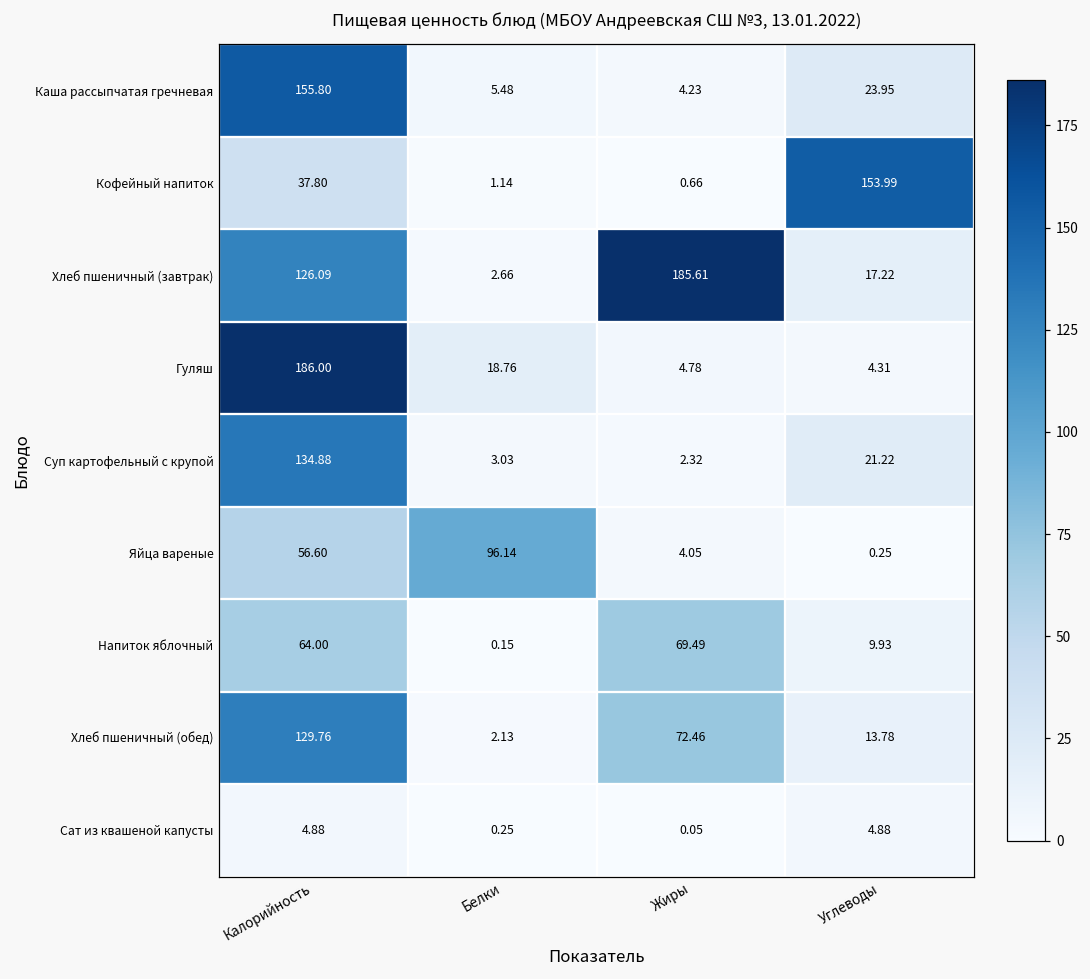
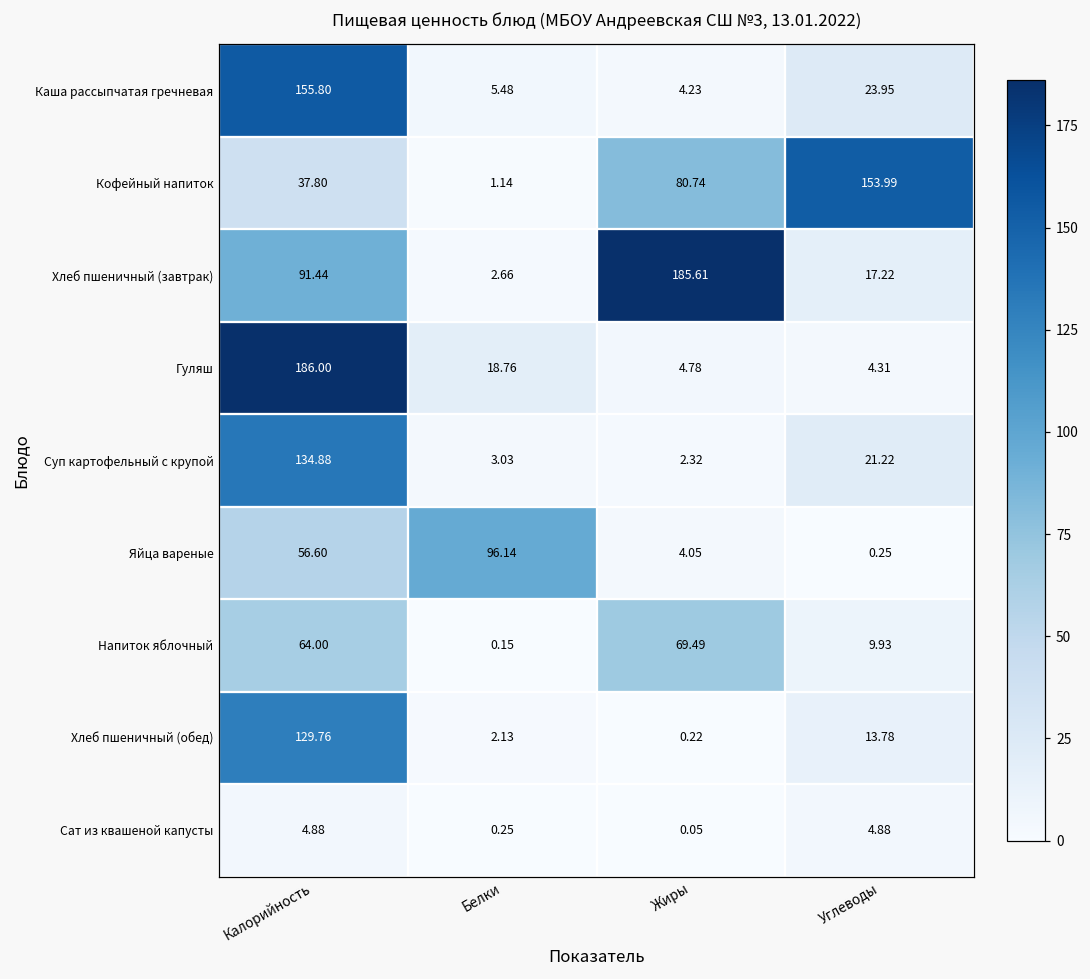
  {
    "Каша рассыпчатая гречневая": {
      "Калорийность": 155.80,
      "Белки": 5.48,
      "Жиры": 4.23,
      "Углеводы": 23.95
    },
    "Кофейный напиток": {
      "Калорийность": 37.80,
      "Белки": 1.14,
-     "Жиры": 0.66,
+     "Жиры": 80.74,
      "Углеводы": 153.99
    },
    "Хлеб пшеничный (завтрак)": {
-     "Калорийность": 126.09,
+     "Калорийность": 91.44,
      "Белки": 2.66,
      "Жиры": 185.61,
      "Углеводы": 17.22
    },
    "Гуляш": {
      "Калорийность": 186.00,
      "Белки": 18.76,
      "Жиры": 4.78,
      "Углеводы": 4.31
    },
    "Суп картофельный с крупой": {
      "Калорийность": 134.88,
      "Белки": 3.03,
      "Жиры": 2.32,
      "Углеводы": 21.22
    },
    "Яйца вареные": {
      "Калорийность": 56.60,
      "Белки": 96.14,
      "Жиры": 4.05,
      "Углеводы": 0.25
    },
    "Напиток яблочный": {
      "Калорийность": 64.00,
      "Белки": 0.15,
      "Жиры": 69.49,
      "Углеводы": 9.93
    },
    "Хлеб пшеничный (обед)": {
      "Калорийность": 129.76,
      "Белки": 2.13,
-     "Жиры": 72.46,
+     "Жиры": 0.22,
      "Углеводы": 13.78
    },
    "Сат из квашеной капусты": {
      "Калорийность": 4.88,
      "Белки": 0.25,
      "Жиры": 0.05,
      "Углеводы": 4.88
    }
  }
